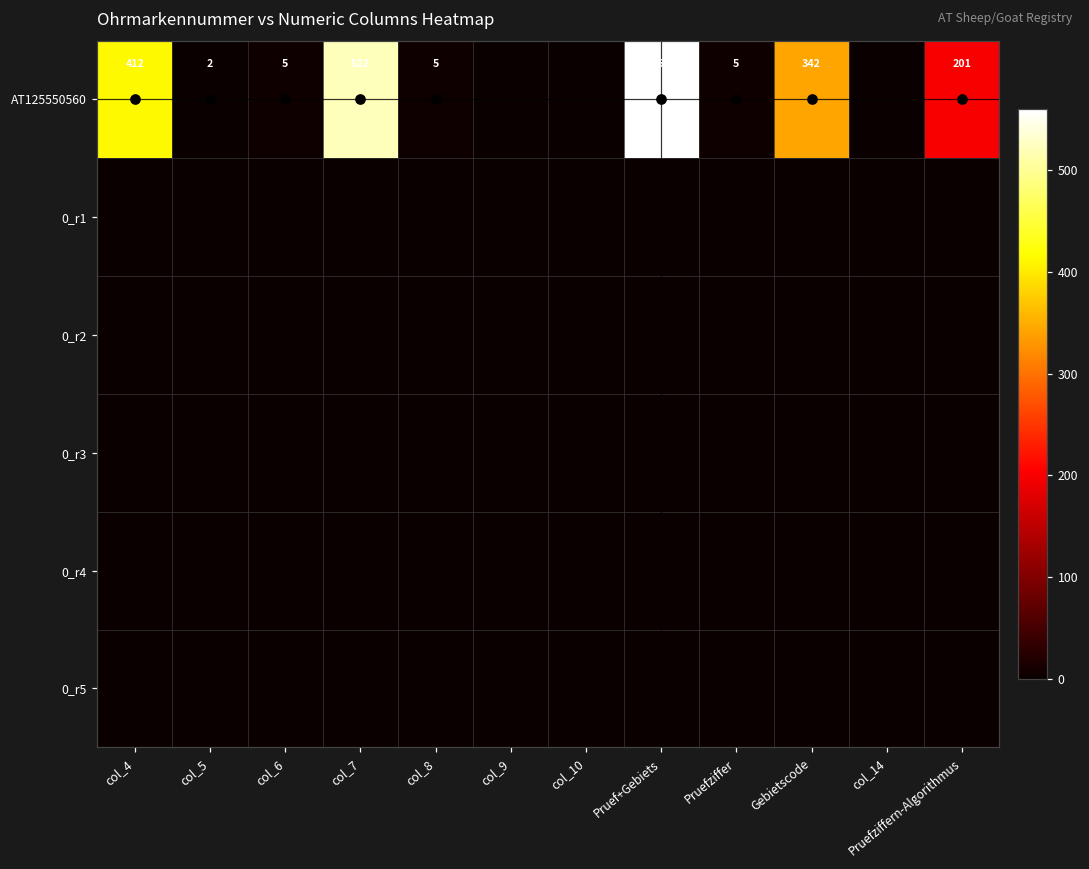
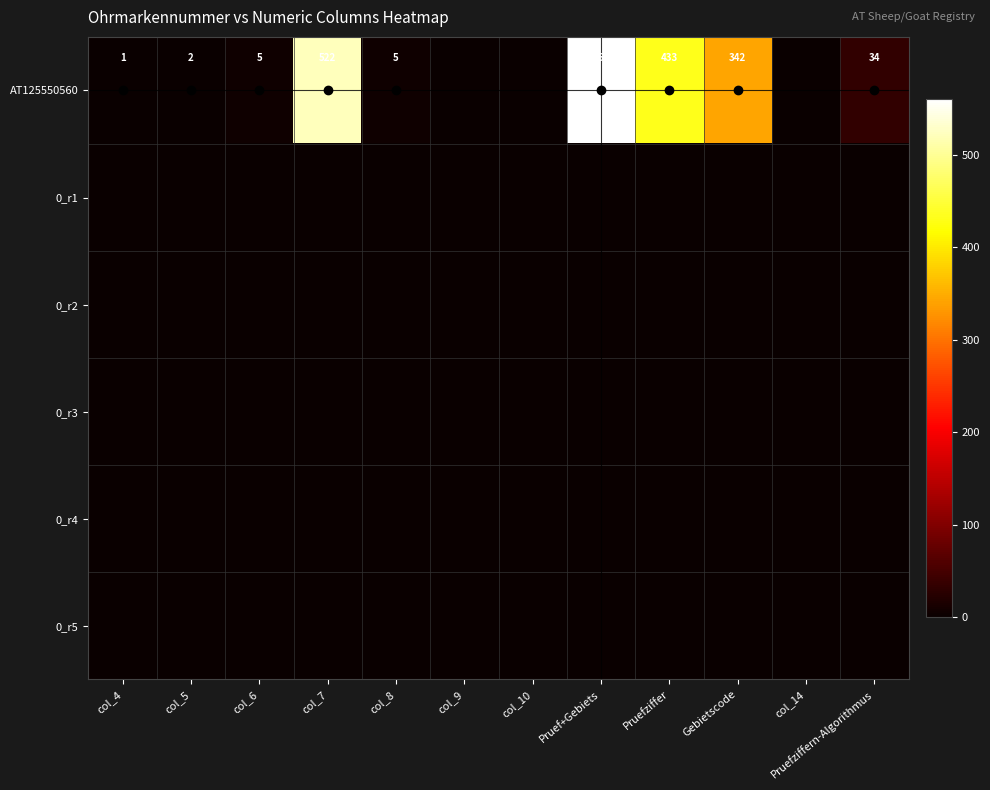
  {
    "AT125550560": {
-     "col_4": 412,
+     "col_4": 1,
      "col_5": 2,
      "col_6": 5,
      "col_7": 522,
      "col_8": 5,
-     "Pruefziffer": 5,
+     "Pruefziffer": 433,
      "Gebietscode": 342,
-     "Pruefziffern-Algorithmus": 201
+     "Pruefziffern-Algorithmus": 34
    }
  }
